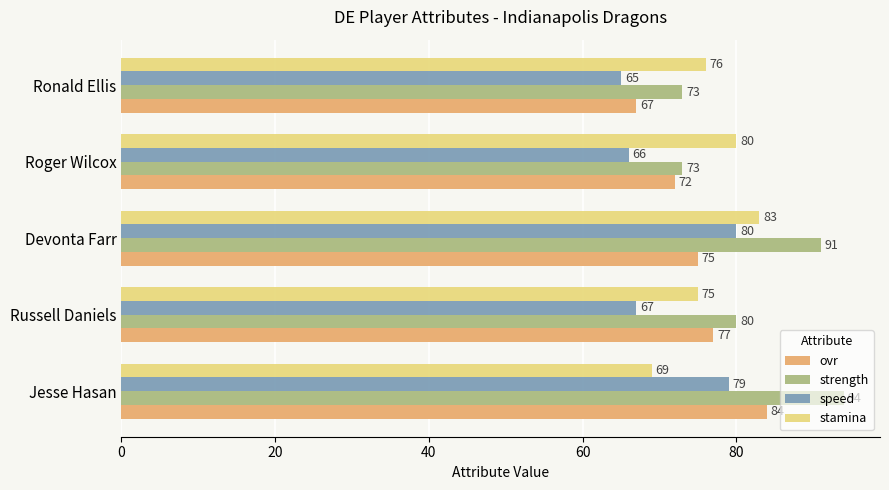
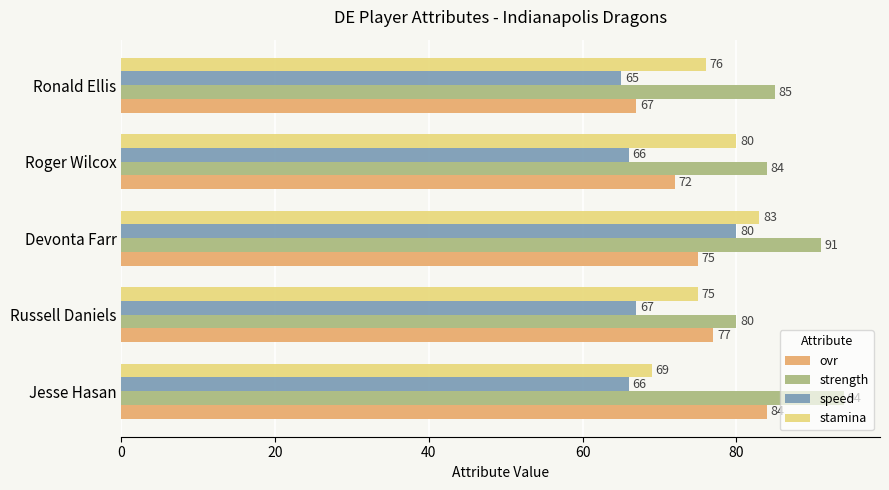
  {
    "strength": {
-     "Ronald Ellis": 73,
-     "Roger Wilcox": 73,
+     "Ronald Ellis": 85,
+     "Roger Wilcox": 84,
      "Devonta Farr": 91,
      "Russell Daniels": 80
    },
    "speed": {
      "Ronald Ellis": 65,
      "Roger Wilcox": 66,
      "Devonta Farr": 80,
      "Russell Daniels": 67,
-     "Jesse Hasan": 79
+     "Jesse Hasan": 66
    }
  }
